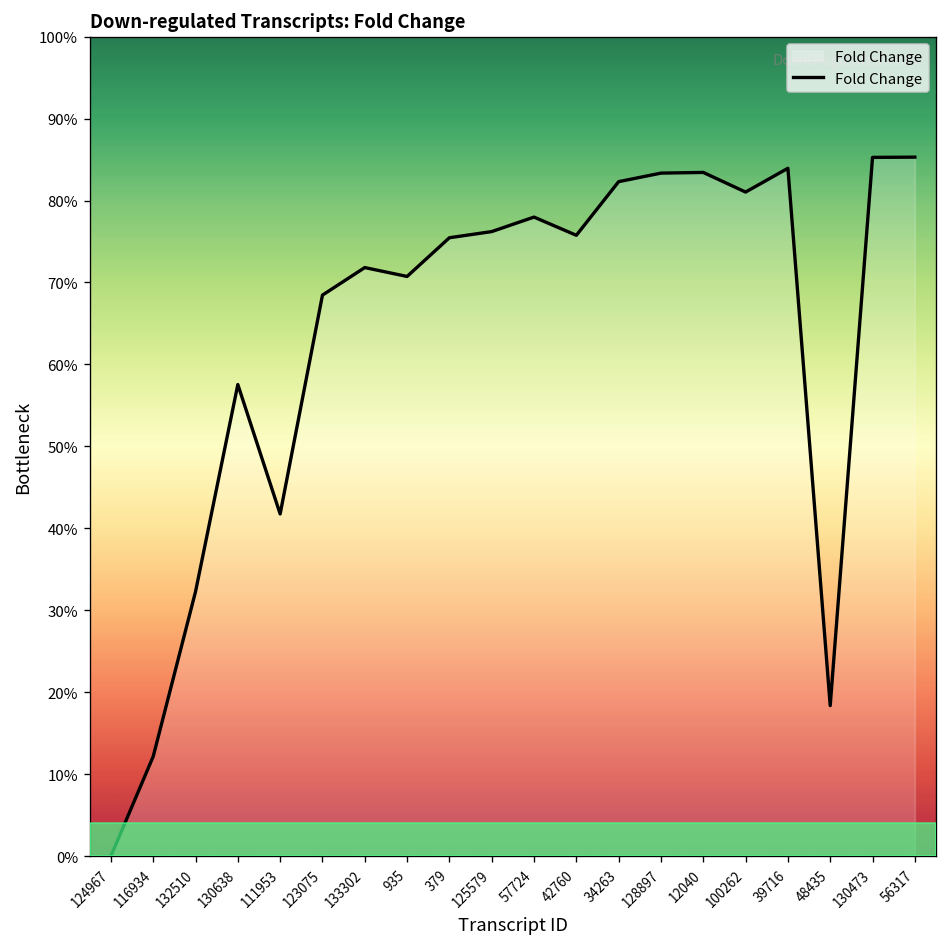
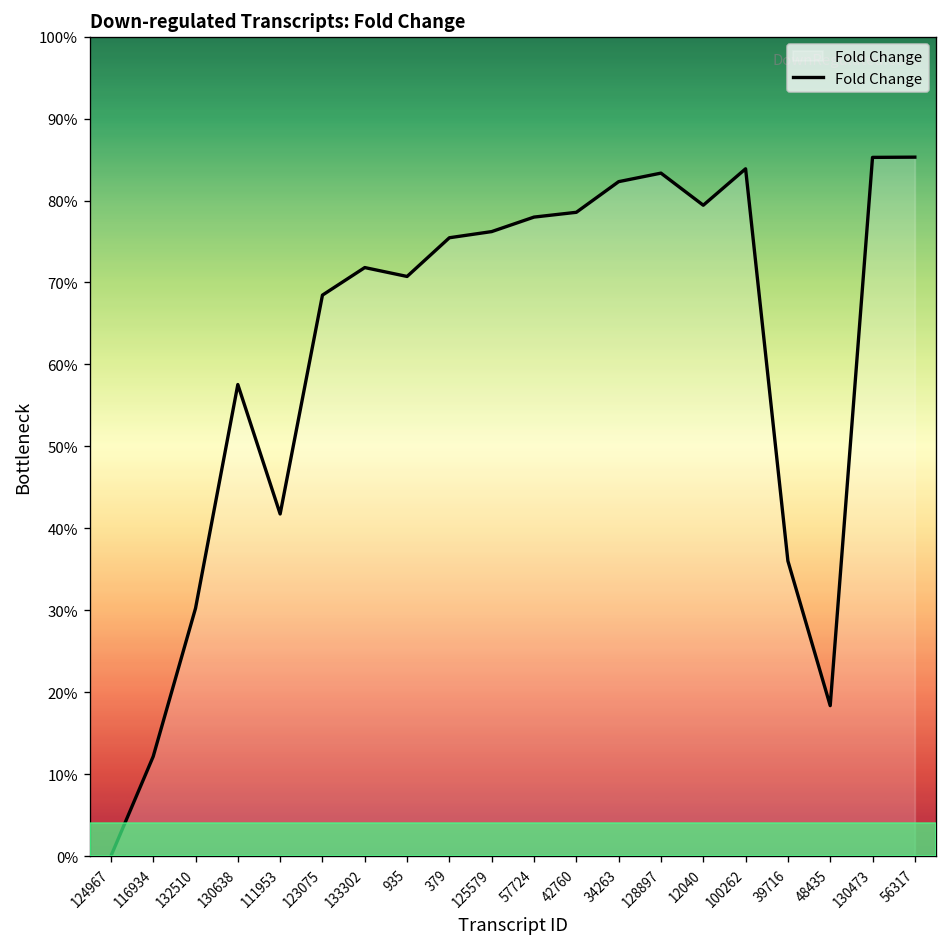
  {
    "116934": "12%",
-   "132510": "32%",
+   "132510": "30%",
    "130638": "58%",
    "111953": "42%",
    "123075": "68%",
    "133302": "72%",
    "935": "71%",
    "379": "75%",
    "125579": "76%",
    "57724": "78%",
-   "42760": "76%",
+   "42760": "79%",
    "34263": "82%",
    "128897": "83%",
-   "12040": "83%",
-   "100262": "81%",
-   "39716": "84%",
+   "12040": "79%",
+   "100262": "84%",
+   "39716": "36%",
    "48435": "18%",
    "130473": "85%",
    "56317": "85%"
  }
